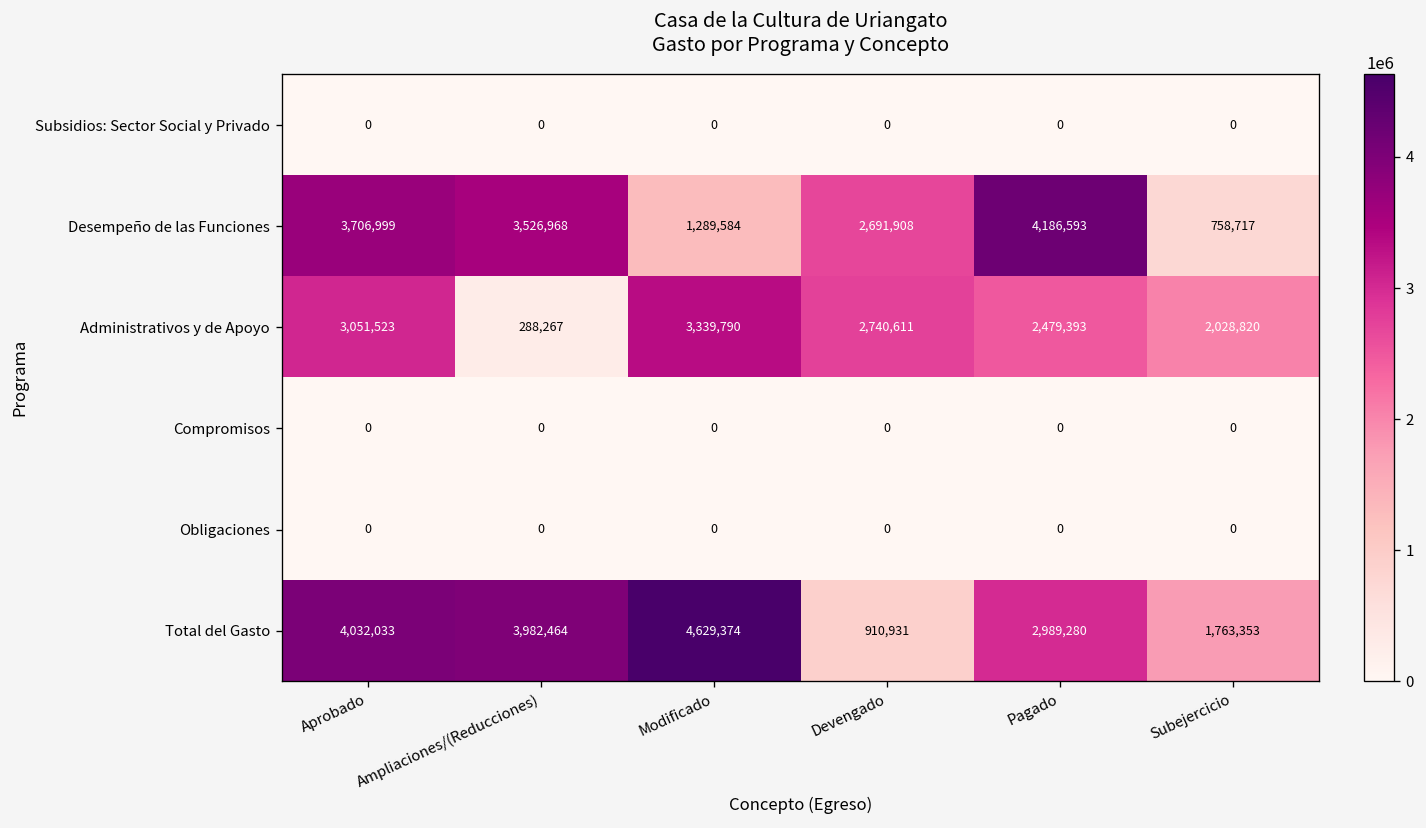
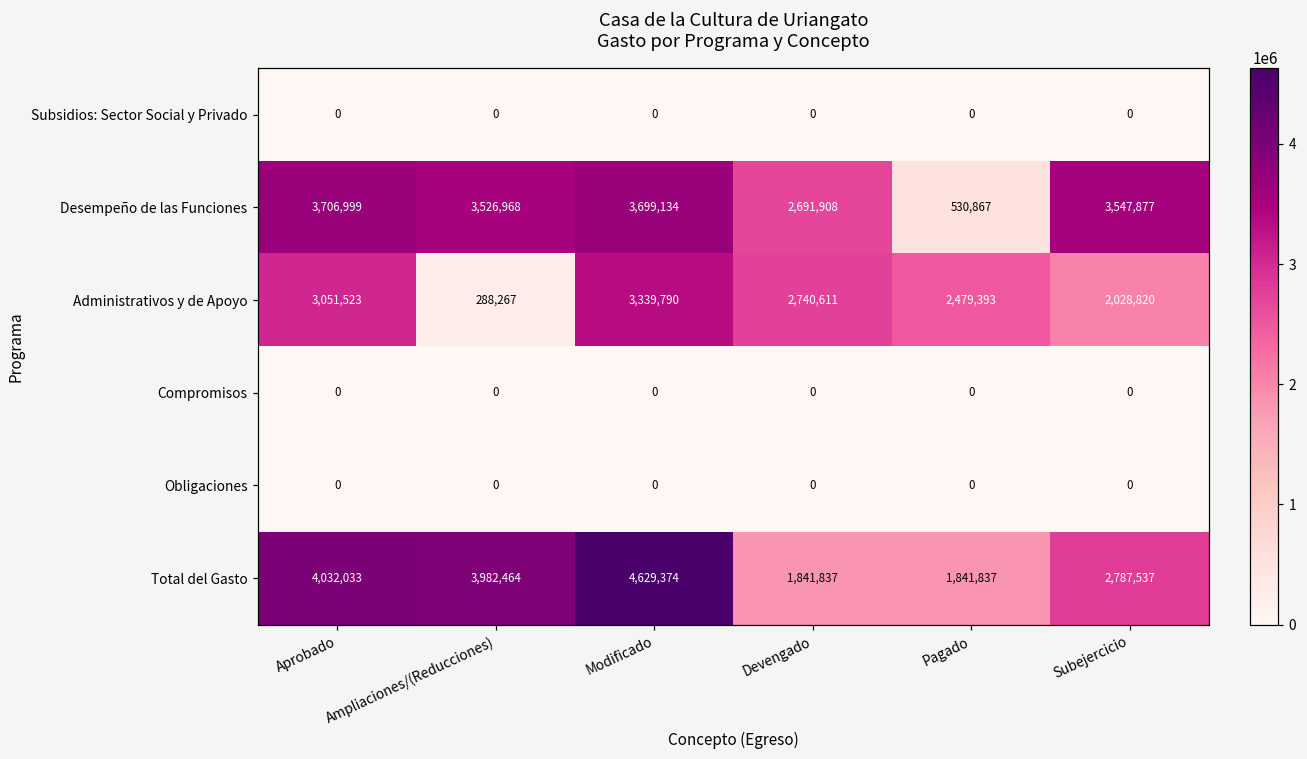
  {
    "Subsidios: Sector Social y Privado": {
      "Aprobado": "0",
      "Ampliaciones/(Reducciones)": "0",
      "Modificado": "0",
      "Devengado": "0",
      "Pagado": "0",
      "Subejercicio": "0"
    },
    "Desempeño de las Funciones": {
      "Aprobado": "3,706,999",
      "Ampliaciones/(Reducciones)": "3,526,968",
-     "Modificado": "1,289,584",
+     "Modificado": "3,699,134",
      "Devengado": "2,691,908",
-     "Pagado": "4,186,593",
-     "Subejercicio": "758,717"
+     "Pagado": "530,867",
+     "Subejercicio": "3,547,877"
    },
    "Administrativos y de Apoyo": {
      "Aprobado": "3,051,523",
      "Ampliaciones/(Reducciones)": "288,267",
      "Modificado": "3,339,790",
      "Devengado": "2,740,611",
      "Pagado": "2,479,393",
      "Subejercicio": "2,028,820"
    },
    "Compromisos": {
      "Aprobado": "0",
      "Ampliaciones/(Reducciones)": "0",
      "Modificado": "0",
      "Devengado": "0",
      "Pagado": "0",
      "Subejercicio": "0"
    },
    "Obligaciones": {
      "Aprobado": "0",
      "Ampliaciones/(Reducciones)": "0",
      "Modificado": "0",
      "Devengado": "0",
      "Pagado": "0",
      "Subejercicio": "0"
    },
    "Total del Gasto": {
      "Aprobado": "4,032,033",
      "Ampliaciones/(Reducciones)": "3,982,464",
      "Modificado": "4,629,374",
-     "Devengado": "910,931",
-     "Pagado": "2,989,280",
-     "Subejercicio": "1,763,353"
+     "Devengado": "1,841,837",
+     "Pagado": "1,841,837",
+     "Subejercicio": "2,787,537"
    }
  }
